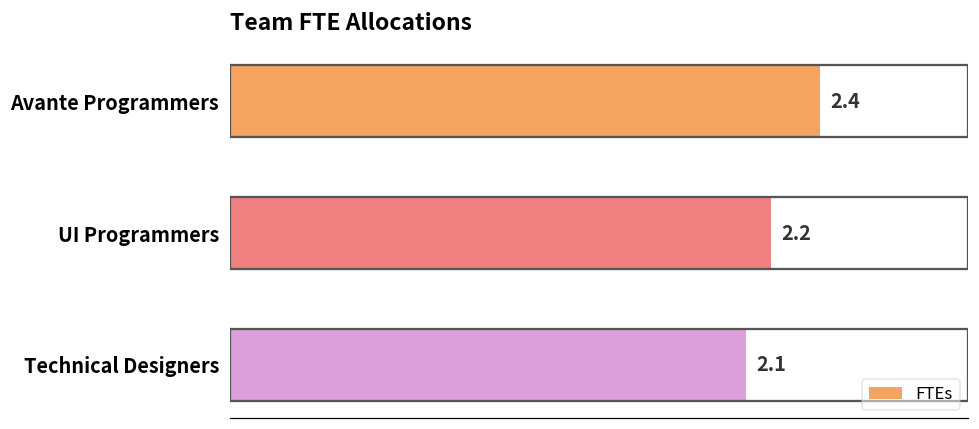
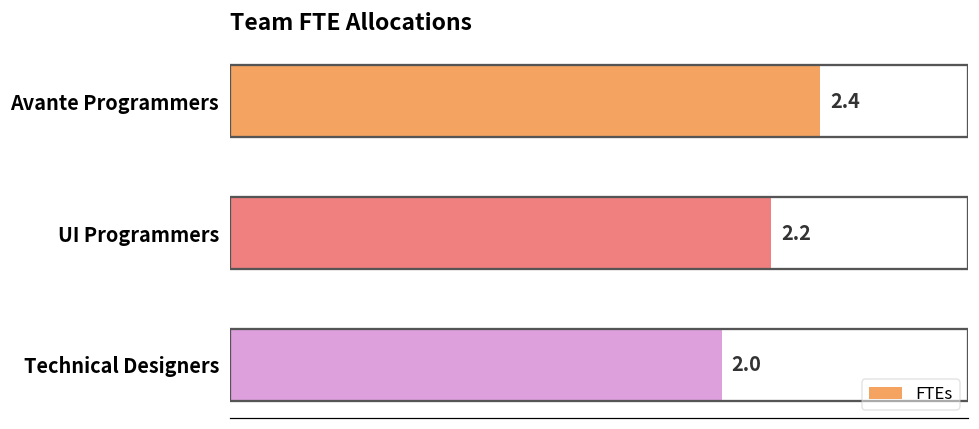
  {
    "Avante Programmers": 2.4,
    "UI Programmers": 2.2,
-   "Technical Designers": 2.1
+   "Technical Designers": 2.0
  }
